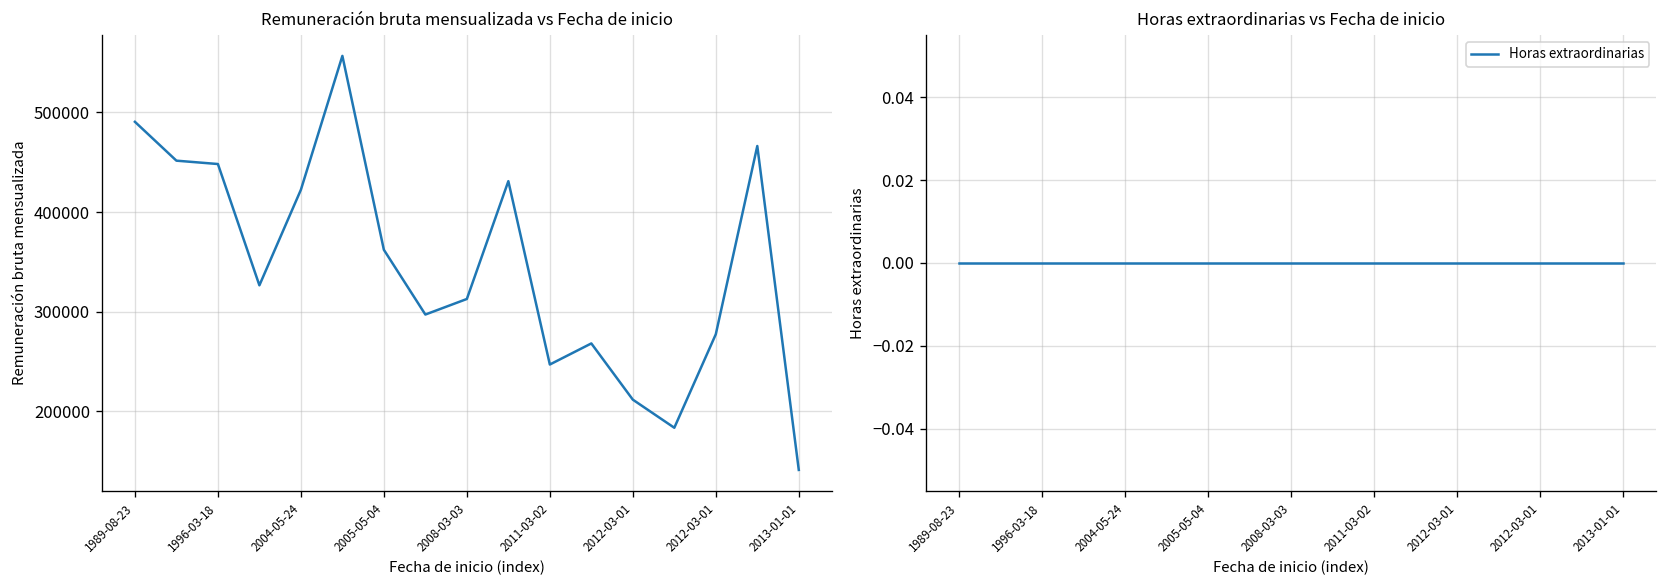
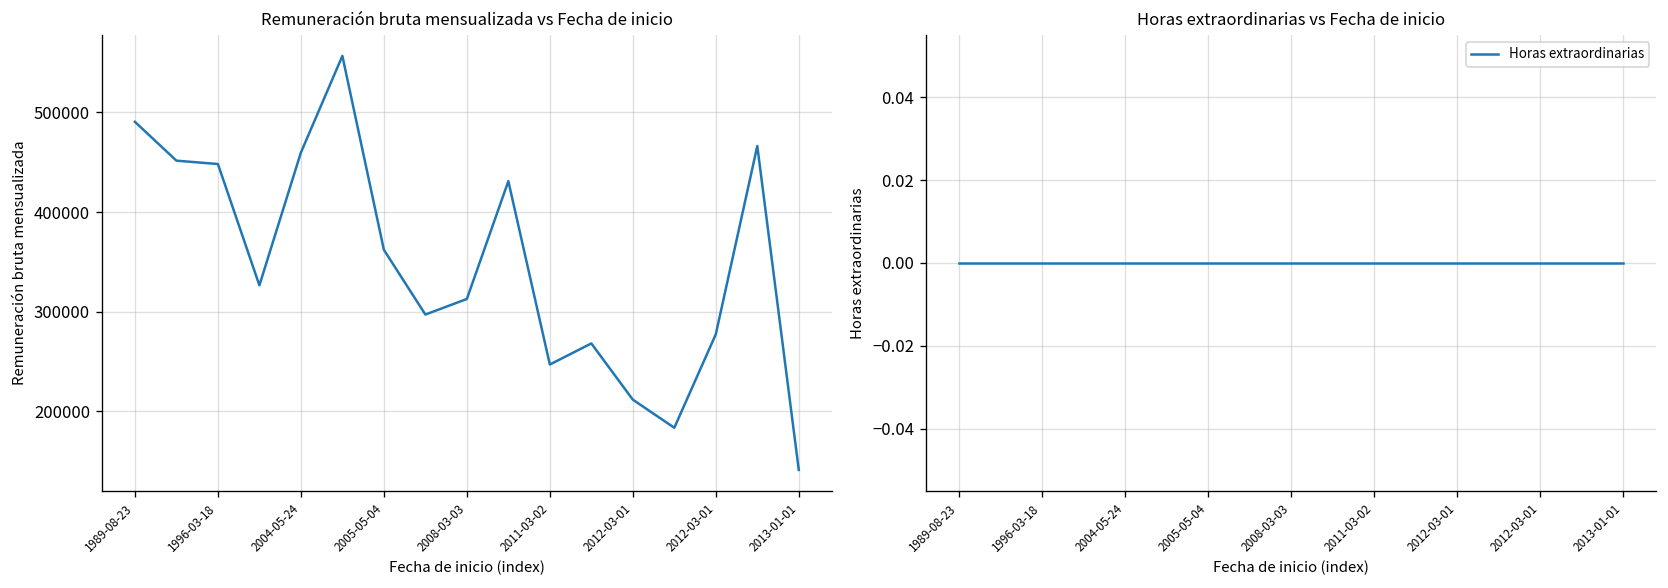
  {
    "Remuneración bruta mensualizada vs Fecha de inicio": {
      "1996-03-18": 450000,
-     "2004-05-24": 420000,
+     "2004-05-24": 460000,
      "2011-03-02": 250000
    },
    "Horas extraordinarias vs Fecha de inicio": {
      "1996-03-18": 0.000,
      "2004-05-24": 0.000,
      "2011-03-02": 0.000
    }
  }
